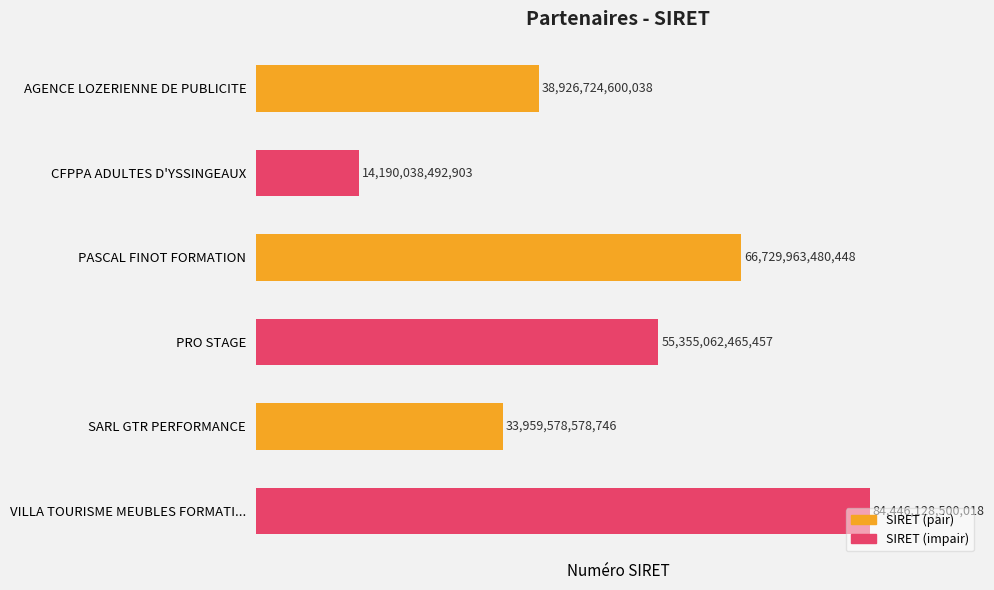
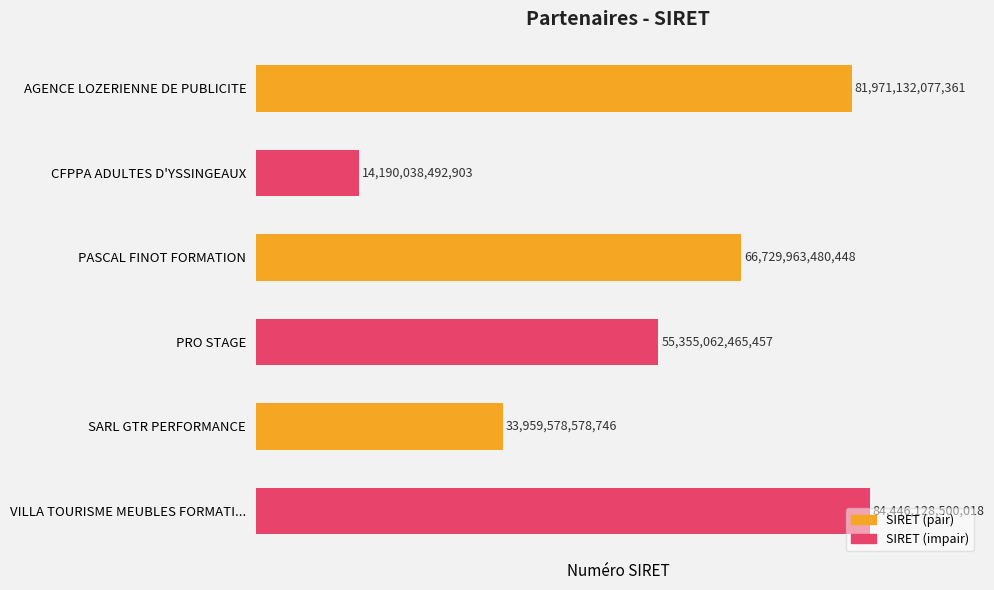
  {
-   "AGENCE LOZERIENNE DE PUBLICITE": "38,926,724,600,038",
+   "AGENCE LOZERIENNE DE PUBLICITE": "81,971,132,077,361",
    "CFPPA ADULTES D'YSSINGEAUX": "14,190,038,492,903",
    "PASCAL FINOT FORMATION": "66,729,963,480,448",
    "PRO STAGE": "55,355,062,465,457",
    "SARL GTR PERFORMANCE": "33,959,578,578,746"
  }
